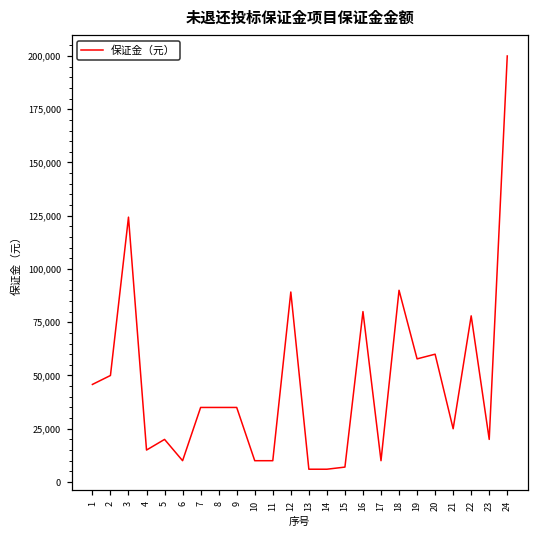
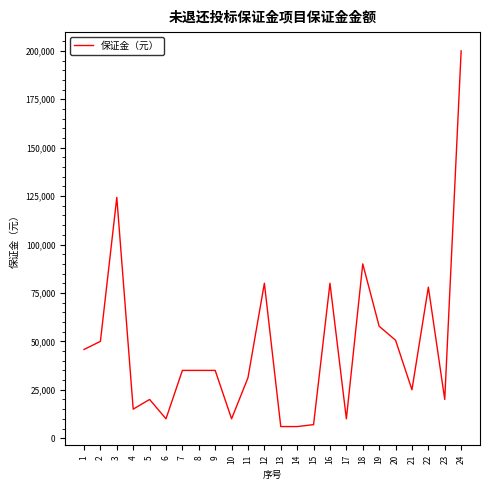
  {
    "1": "46,000",
    "2": "50,000",
    "3": "124,000",
    "4": "15,000",
    "5": "20,000",
    "6": "10,000",
    "7": "35,000",
    "8": "35,000",
    "9": "35,000",
    "10": "10,000",
-   "11": "10,000",
-   "12": "89,000",
+   "11": "31,000",
+   "12": "80,000",
    "13": "6,000",
    "14": "6,000",
    "15": "7,000",
    "16": "80,000",
    "17": "10,000",
    "18": "90,000",
    "19": "58,000",
-   "20": "60,000",
+   "20": "51,000",
    "21": "25,000",
    "22": "78,000",
    "23": "20,000",
    "24": "200,000"
  }
